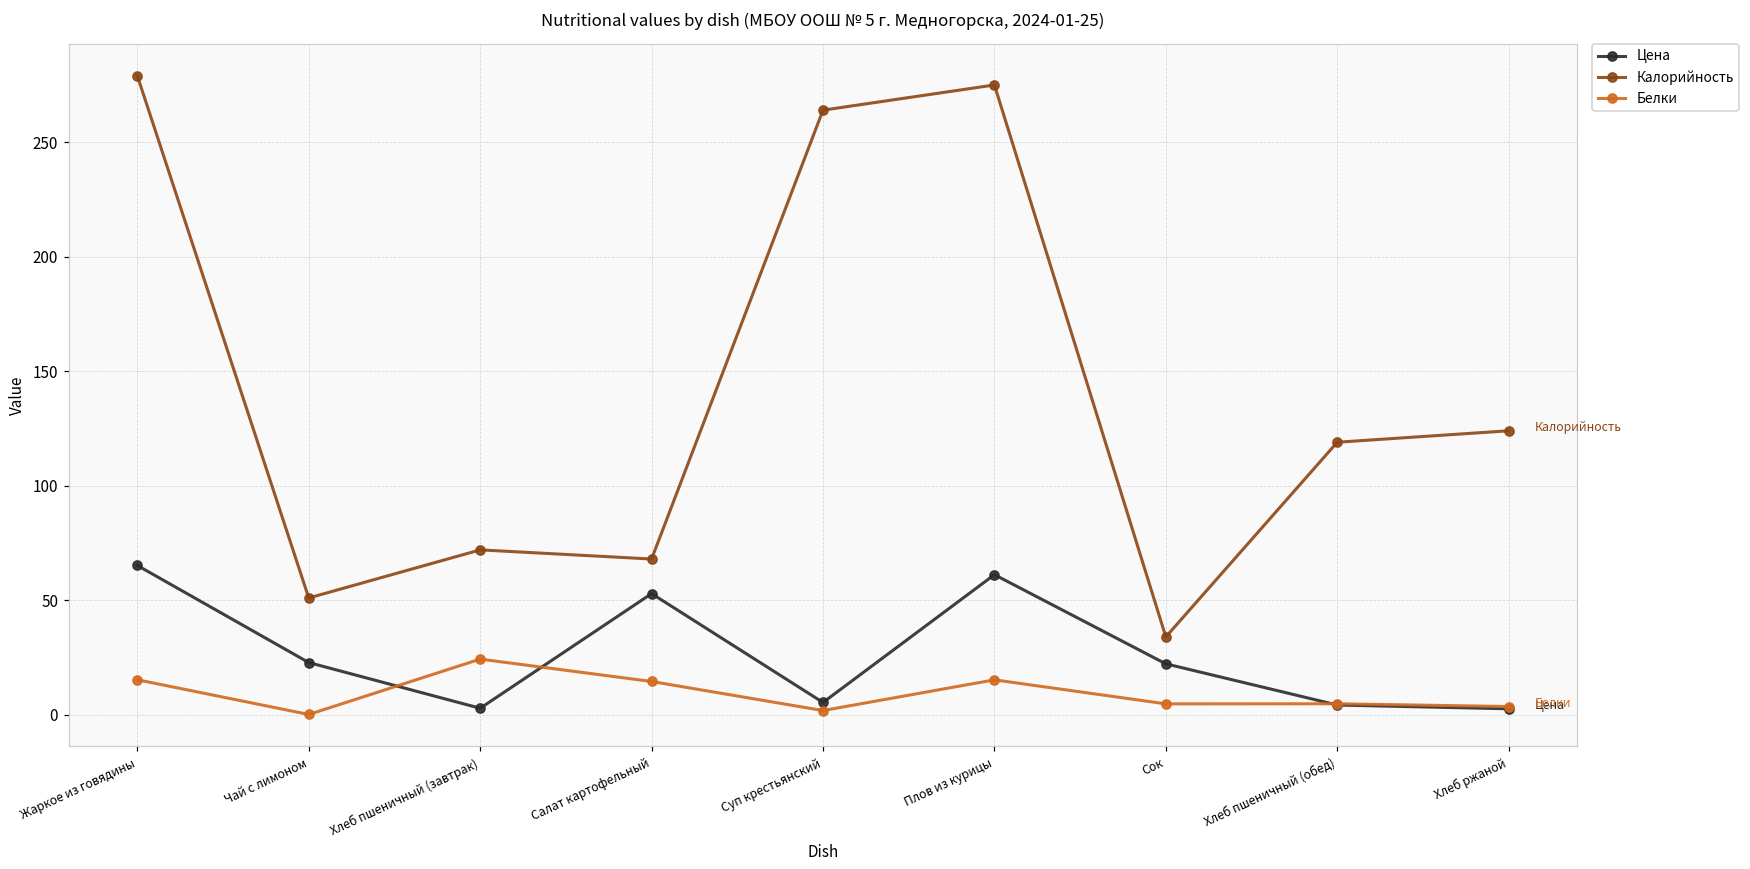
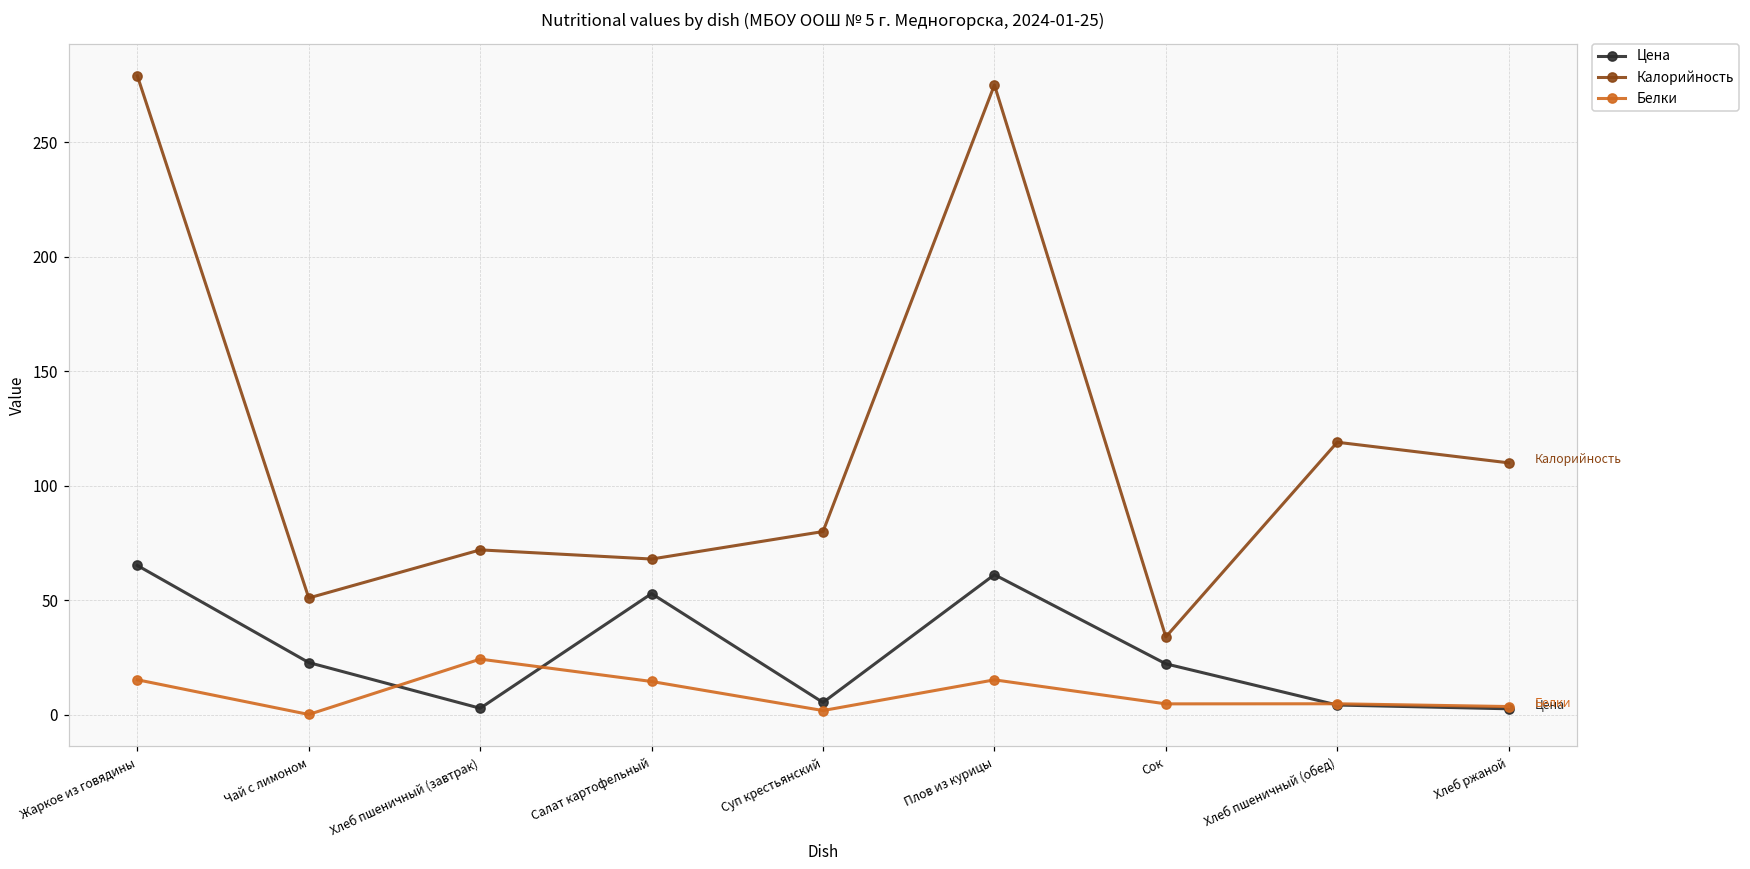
  {
    "Цена": {
      "Жаркое из говядины": 65,
      "Чай с лимоном": 23,
      "Хлеб пшеничный (завтрак)": 3,
      "Салат картофельный": 53,
      "Суп крестьянский": 5,
      "Плов из курицы": 61,
      "Сок": 22
    },
    "Калорийность": {
      "Жаркое из говядины": 279,
      "Чай с лимоном": 51,
      "Хлеб пшеничный (завтрак)": 72,
      "Салат картофельный": 68,
-     "Суп крестьянский": 264,
+     "Суп крестьянский": 80,
      "Плов из курицы": 275,
      "Сок": 34,
      "Хлеб пшеничный (обед)": 119,
-     "Хлеб ржаной": 124
+     "Хлеб ржаной": 110
    },
    "Белки": {
      "Жаркое из говядины": 15,
      "Чай с лимоном": 0,
      "Хлеб пшеничный (завтрак)": 24,
      "Салат картофельный": 15,
      "Суп крестьянский": 2,
      "Плов из курицы": 15,
      "Сок": 5
    }
  }
